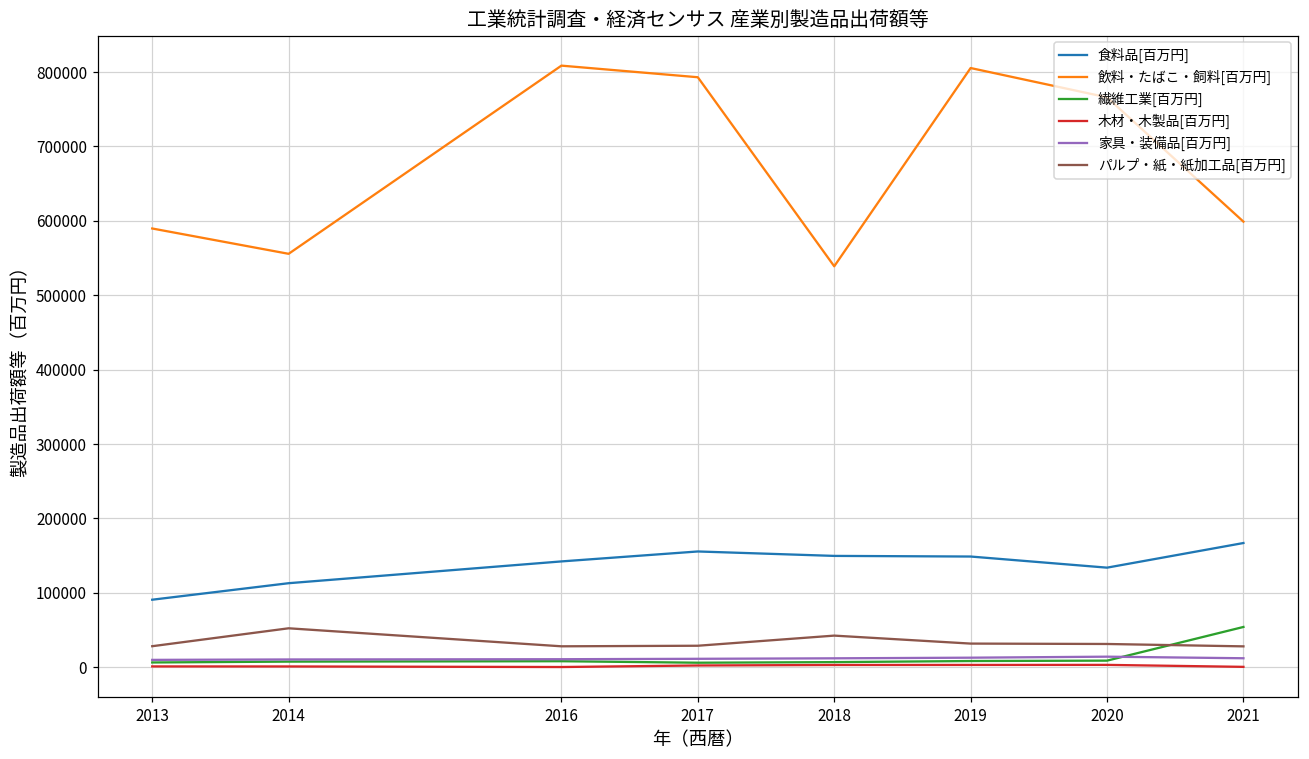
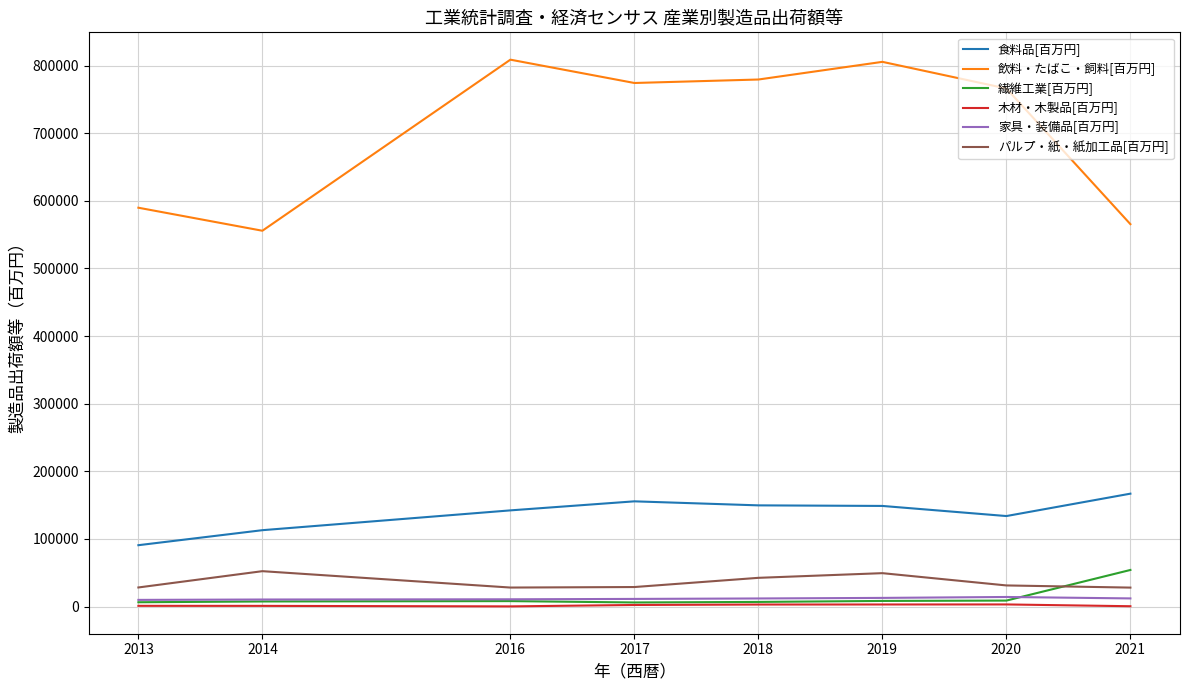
  {
    "食料品[百万円]": {
      "2013": 90000,
      "2014": 110000,
      "2016": 140000,
      "2017": 160000,
      "2018": 150000,
      "2019": 150000,
      "2020": 130000,
      "2021": 170000
    },
    "飲料・たばこ・飼料[百万円]": {
      "2013": 590000,
      "2014": 560000,
      "2016": 810000,
-     "2017": 790000,
-     "2018": 540000,
+     "2017": 770000,
+     "2018": 780000,
      "2019": 810000,
-     "2021": 600000
+     "2021": 570000
    },
    "繊維工業[百万円]": {
      "2018": 10000,
      "2019": 10000,
      "2020": 10000,
      "2021": 50000
    },
    "木材・木製品[百万円]": {
      "2013": 0,
      "2014": 0,
      "2016": 0,
      "2018": 0,
      "2019": 0,
      "2020": 0,
      "2021": 0
    },
    "家具・装備品[百万円]": {
      "2017": 10000,
      "2018": 10000,
      "2019": 10000,
      "2020": 10000,
      "2021": 10000
    },
    "パルプ・紙・紙加工品[百万円]": {
      "2013": 30000,
      "2014": 50000,
      "2016": 30000,
      "2017": 30000,
      "2018": 40000,
-     "2019": 30000,
+     "2019": 50000,
      "2020": 30000,
      "2021": 30000
    }
  }
